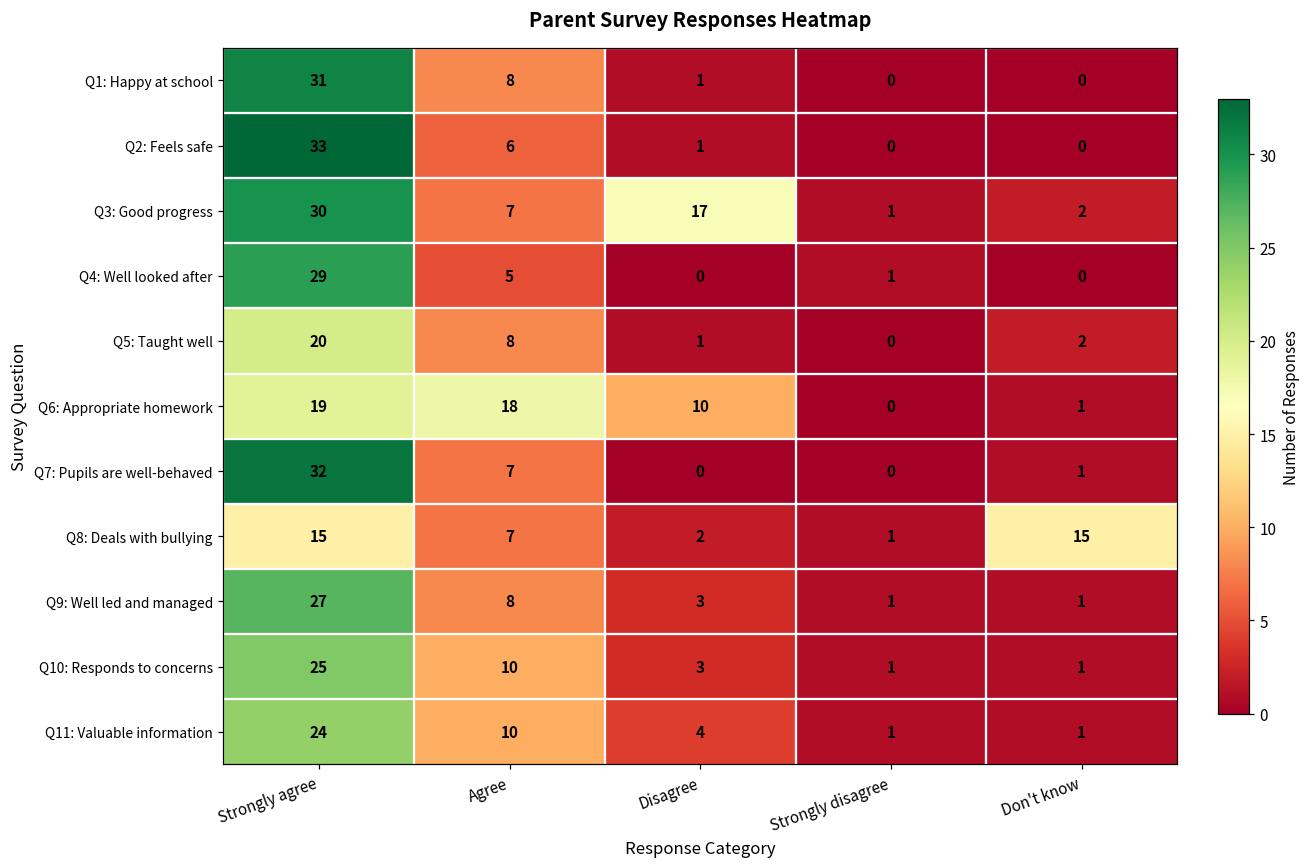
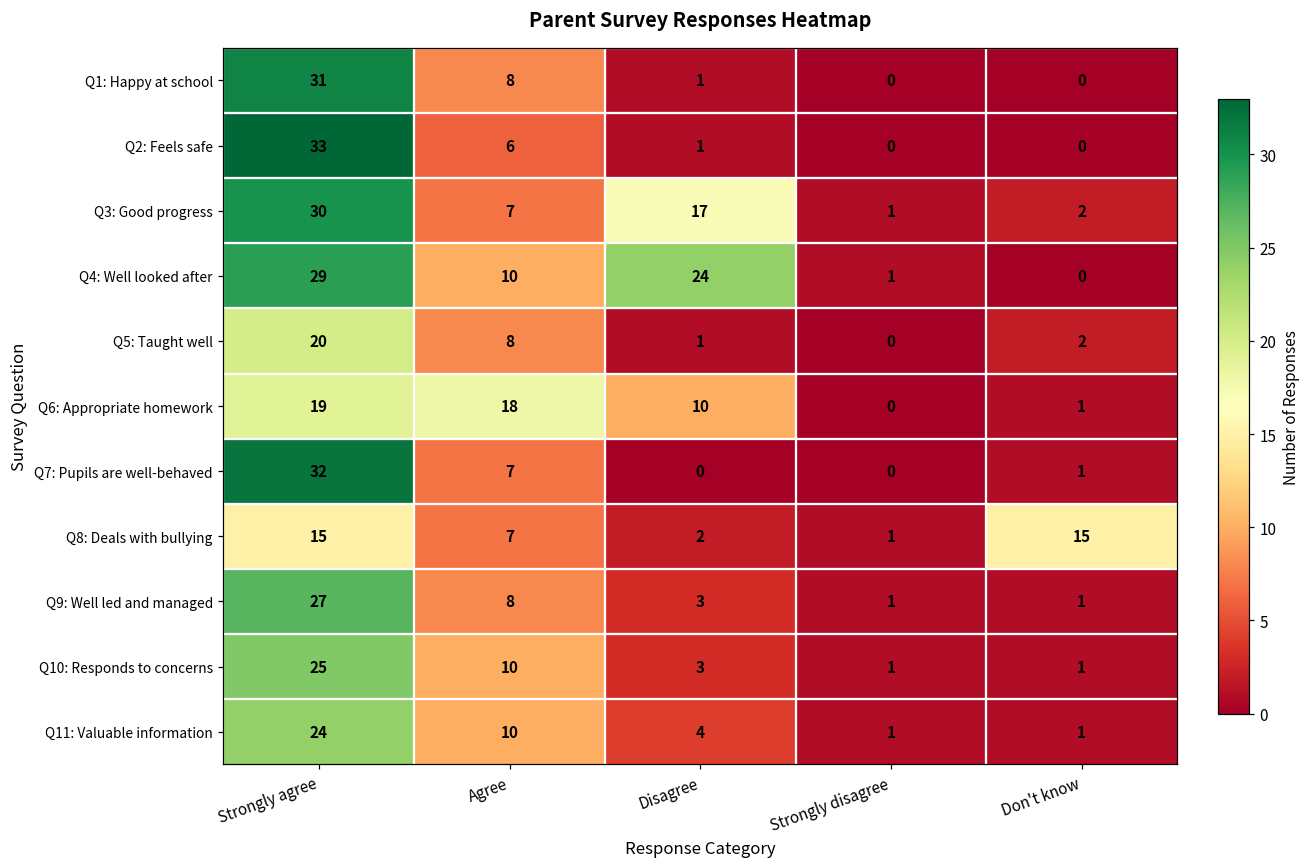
  {
    "Q1: Happy at school": {
      "Strongly agree": 31,
      "Agree": 8,
      "Disagree": 1,
      "Strongly disagree": 0,
      "Don't know": 0
    },
    "Q2: Feels safe": {
      "Strongly agree": 33,
      "Agree": 6,
      "Disagree": 1,
      "Strongly disagree": 0,
      "Don't know": 0
    },
    "Q3: Good progress": {
      "Strongly agree": 30,
      "Agree": 7,
      "Disagree": 17,
      "Strongly disagree": 1,
      "Don't know": 2
    },
    "Q4: Well looked after": {
      "Strongly agree": 29,
-     "Agree": 5,
-     "Disagree": 0,
+     "Agree": 10,
+     "Disagree": 24,
      "Strongly disagree": 1,
      "Don't know": 0
    },
    "Q5: Taught well": {
      "Strongly agree": 20,
      "Agree": 8,
      "Disagree": 1,
      "Strongly disagree": 0,
      "Don't know": 2
    },
    "Q6: Appropriate homework": {
      "Strongly agree": 19,
      "Agree": 18,
      "Disagree": 10,
      "Strongly disagree": 0,
      "Don't know": 1
    },
    "Q7: Pupils are well-behaved": {
      "Strongly agree": 32,
      "Agree": 7,
      "Disagree": 0,
      "Strongly disagree": 0,
      "Don't know": 1
    },
    "Q8: Deals with bullying": {
      "Strongly agree": 15,
      "Agree": 7,
      "Disagree": 2,
      "Strongly disagree": 1,
      "Don't know": 15
    },
    "Q9: Well led and managed": {
      "Strongly agree": 27,
      "Agree": 8,
      "Disagree": 3,
      "Strongly disagree": 1,
      "Don't know": 1
    },
    "Q10: Responds to concerns": {
      "Strongly agree": 25,
      "Agree": 10,
      "Disagree": 3,
      "Strongly disagree": 1,
      "Don't know": 1
    },
    "Q11: Valuable information": {
      "Strongly agree": 24,
      "Agree": 10,
      "Disagree": 4,
      "Strongly disagree": 1,
      "Don't know": 1
    }
  }
